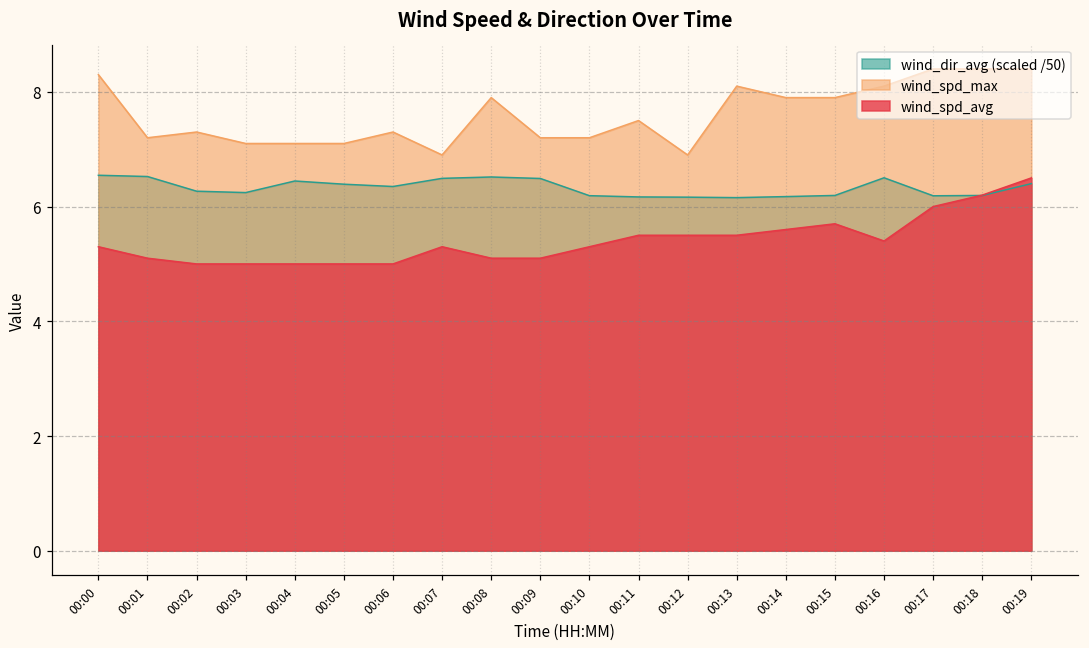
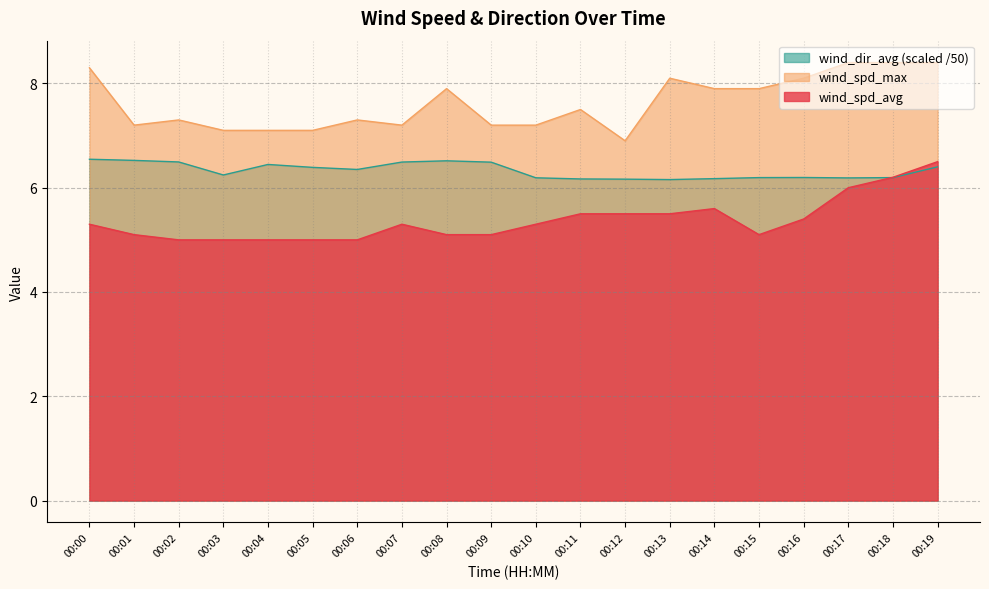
  {
    "wind_dir_avg (scaled /50)": {
      "00:00": 6.5,
      "00:01": 6.5,
-     "00:02": 6.3,
+     "00:02": 6.5,
      "00:03": 6.2,
      "00:04": 6.4,
      "00:05": 6.4,
      "00:06": 6.4,
      "00:07": 6.5,
      "00:08": 6.5,
      "00:09": 6.5,
      "00:10": 6.2,
      "00:11": 6.2,
      "00:12": 6.2,
      "00:13": 6.2,
      "00:14": 6.2,
      "00:15": 6.2,
-     "00:16": 6.5,
+     "00:16": 6.2,
      "00:17": 6.2,
      "00:19": 6.4
    },
    "wind_spd_max": {
      "00:00": 8.3,
      "00:01": 7.2,
      "00:02": 7.3,
      "00:03": 7.1,
      "00:04": 7.1,
      "00:05": 7.1,
      "00:06": 7.3,
-     "00:07": 6.9,
+     "00:07": 7.2,
      "00:08": 7.9,
      "00:09": 7.2,
      "00:10": 7.2,
      "00:11": 7.5,
      "00:12": 6.9,
      "00:13": 8.1,
      "00:14": 7.9,
      "00:15": 7.9
    },
    "wind_spd_avg": {
      "00:00": 5.3,
      "00:01": 5.1,
      "00:02": 5.0,
      "00:03": 5.0,
      "00:04": 5.0,
      "00:05": 5.0,
      "00:06": 5.0,
      "00:07": 5.3,
      "00:08": 5.1,
      "00:09": 5.1,
      "00:10": 5.3,
      "00:11": 5.5,
      "00:12": 5.5,
      "00:13": 5.5,
      "00:14": 5.6,
-     "00:15": 5.7,
+     "00:15": 5.1,
      "00:16": 5.4,
      "00:17": 6.0,
      "00:19": 6.5
    }
  }
